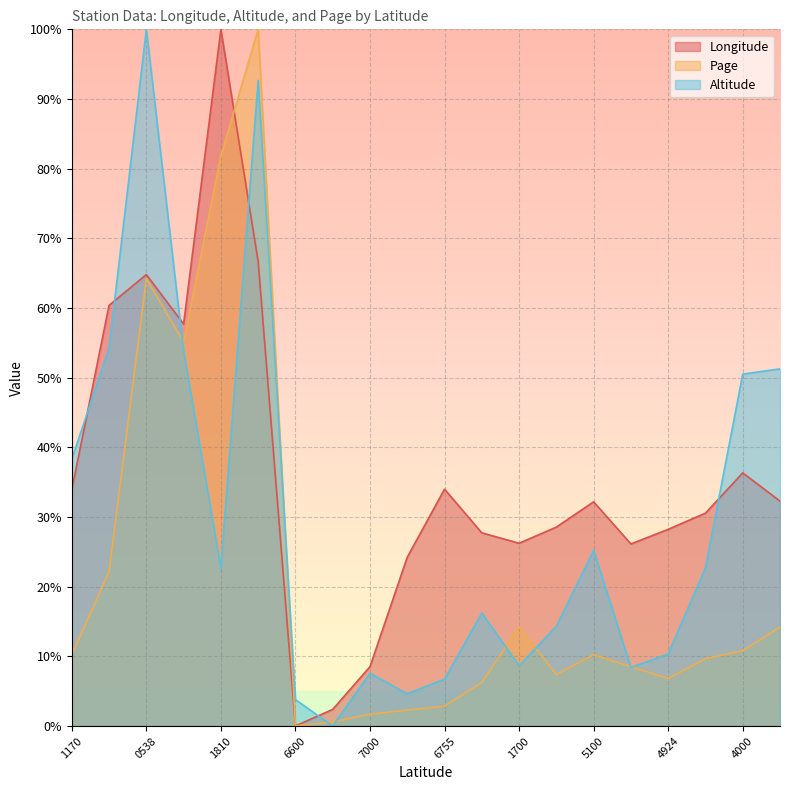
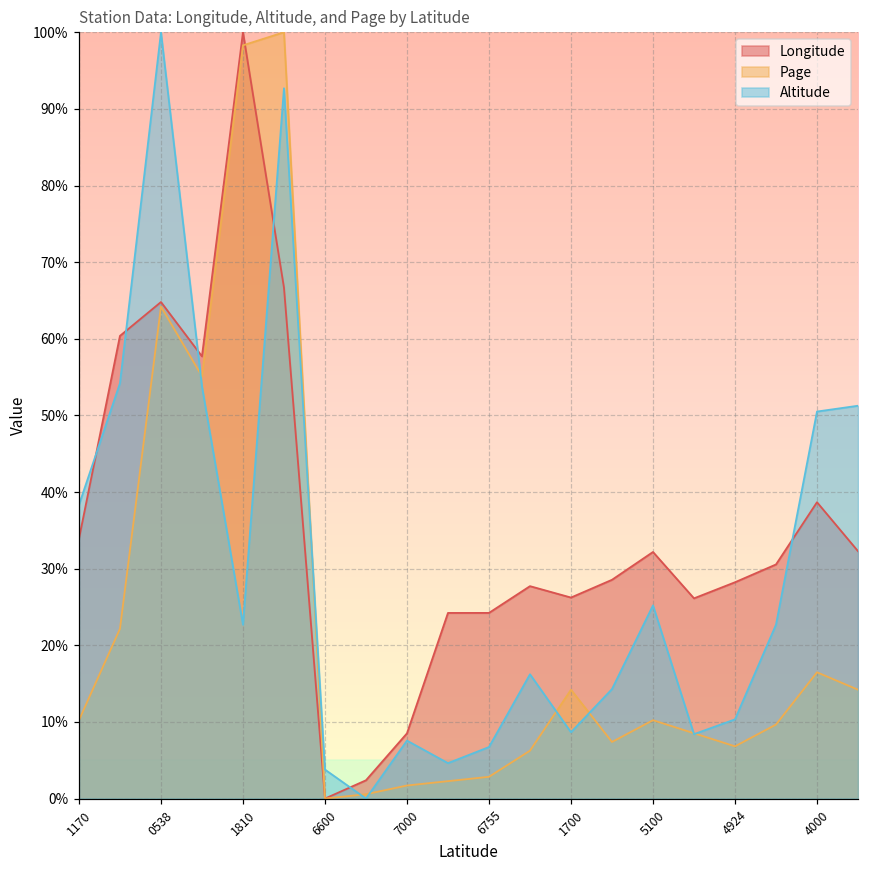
  {
    "Longitude": {
      "1170": "34%",
      "0538": "65%",
      "1810": "100%",
      "7000": "9%",
-     "6755": "34%",
+     "6755": "24%",
      "1700": "26%",
      "5100": "32%",
      "4924": "28%",
-     "4000": "36%"
+     "4000": "39%"
    },
    "Page": {
      "1170": "10%",
      "0538": "64%",
-     "1810": "82%",
+     "1810": "98%",
      "1700": "14%",
      "5100": "10%",
      "4924": "7%",
-     "4000": "11%"
+     "4000": "16%"
    },
    "Altitude": {
      "1170": "38%",
      "0538": "100%",
      "1810": "23%",
      "7000": "8%",
      "6755": "7%",
      "1700": "9%",
      "5100": "25%",
      "4924": "10%",
      "4000": "51%"
    }
  }
